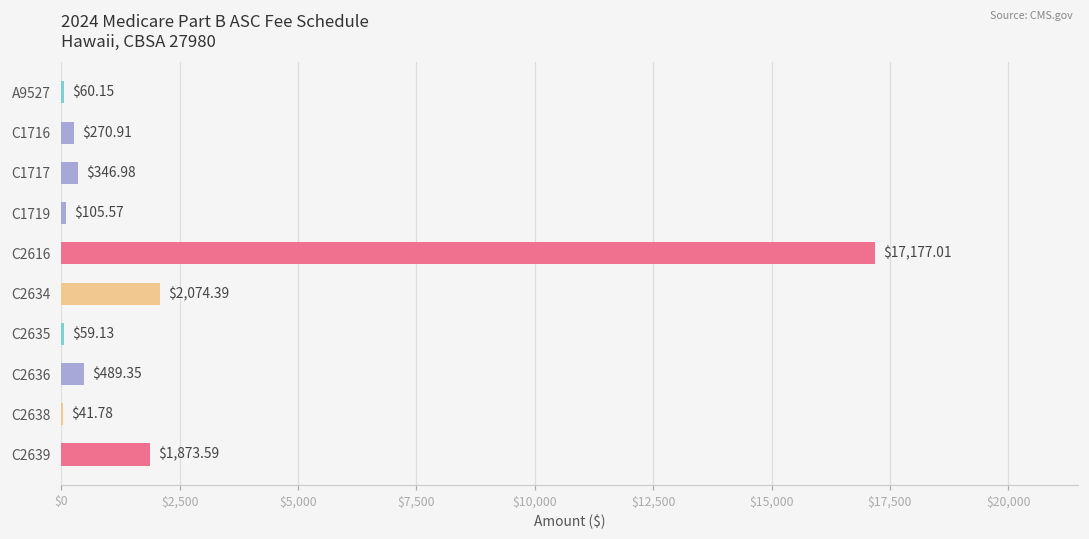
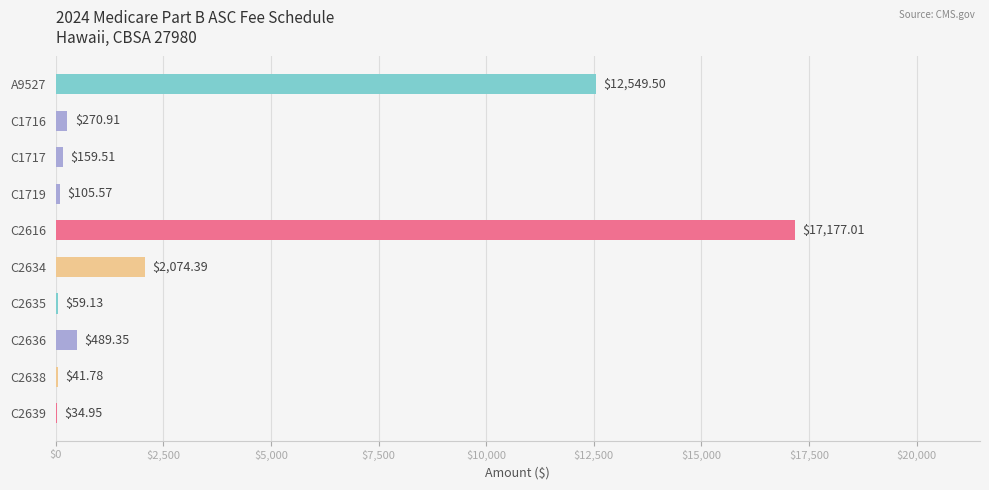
  {
-   "A9527": "$60.15",
+   "A9527": "$12,549.50",
    "C1716": "$270.91",
-   "C1717": "$346.98",
+   "C1717": "$159.51",
    "C1719": "$105.57",
    "C2616": "$17,177.01",
    "C2634": "$2,074.39",
    "C2635": "$59.13",
    "C2636": "$489.35",
    "C2638": "$41.78",
-   "C2639": "$1,873.59"
+   "C2639": "$34.95"
  }
